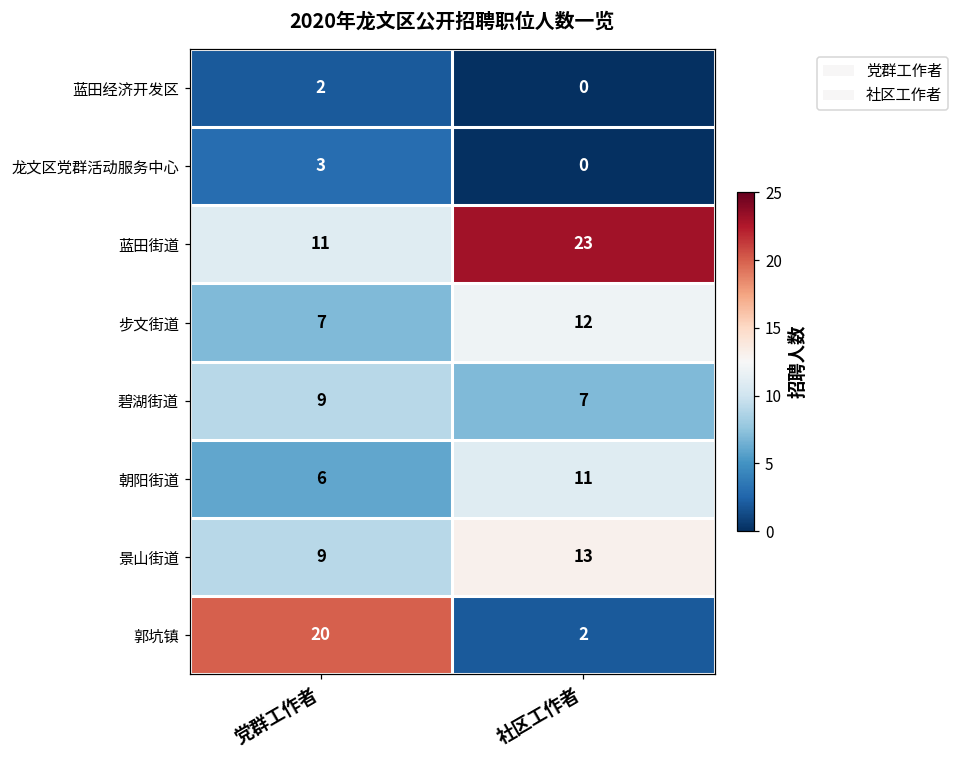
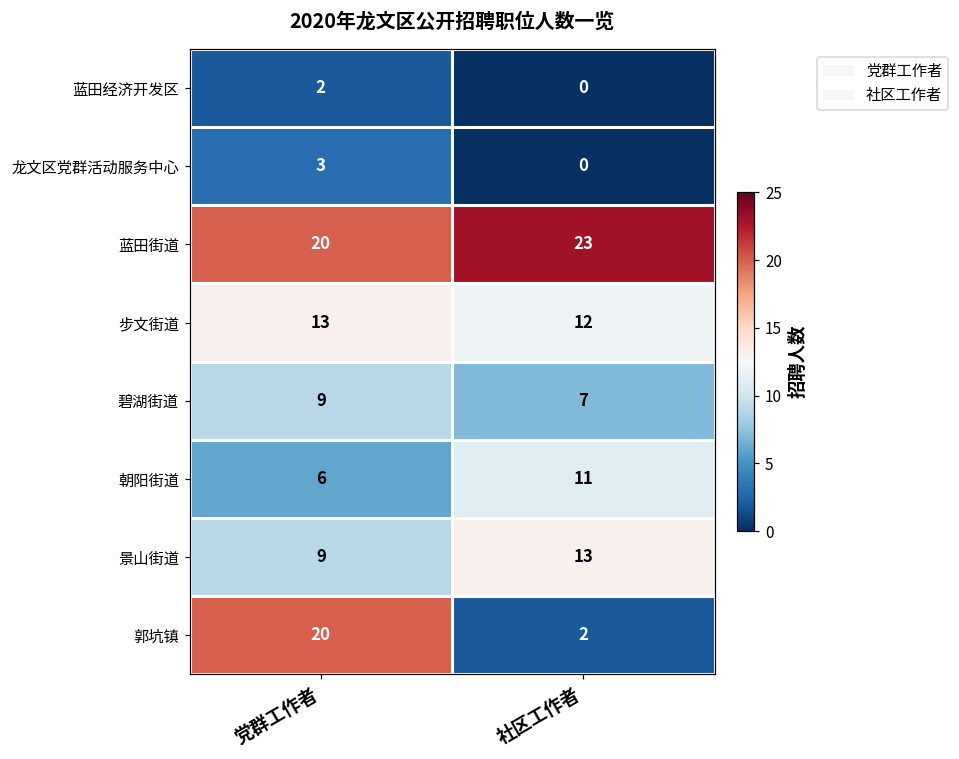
  {
    "蓝田经济开发区": {
      "党群工作者": 2,
      "社区工作者": 0
    },
    "龙文区党群活动服务中心": {
      "党群工作者": 3,
      "社区工作者": 0
    },
    "蓝田街道": {
-     "党群工作者": 11,
+     "党群工作者": 20,
      "社区工作者": 23
    },
    "步文街道": {
-     "党群工作者": 7,
+     "党群工作者": 13,
      "社区工作者": 12
    },
    "碧湖街道": {
      "党群工作者": 9,
      "社区工作者": 7
    },
    "朝阳街道": {
      "党群工作者": 6,
      "社区工作者": 11
    },
    "景山街道": {
      "党群工作者": 9,
      "社区工作者": 13
    },
    "郭坑镇": {
      "党群工作者": 20,
      "社区工作者": 2
    }
  }
